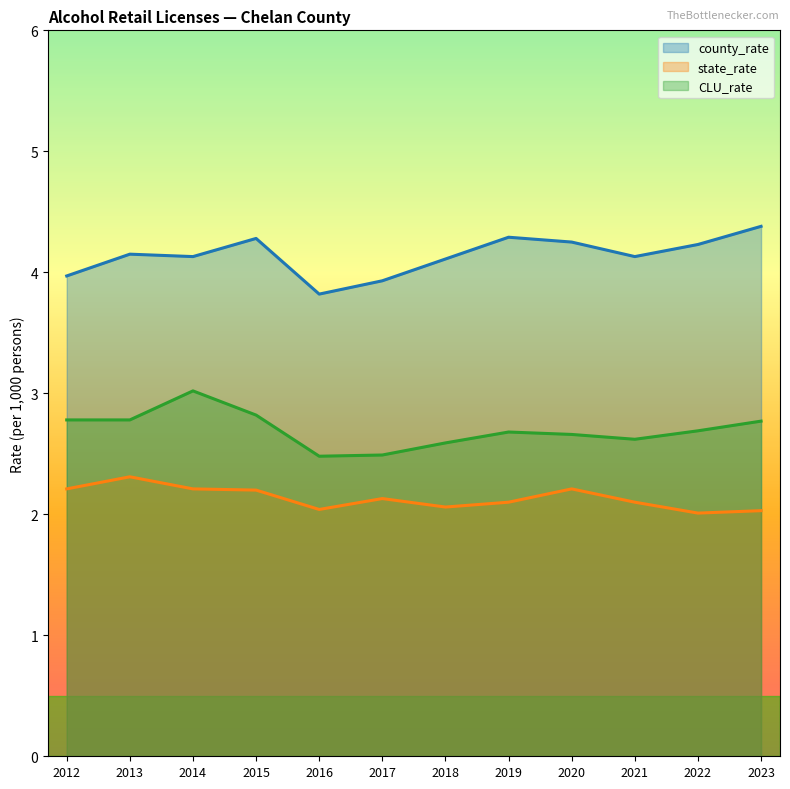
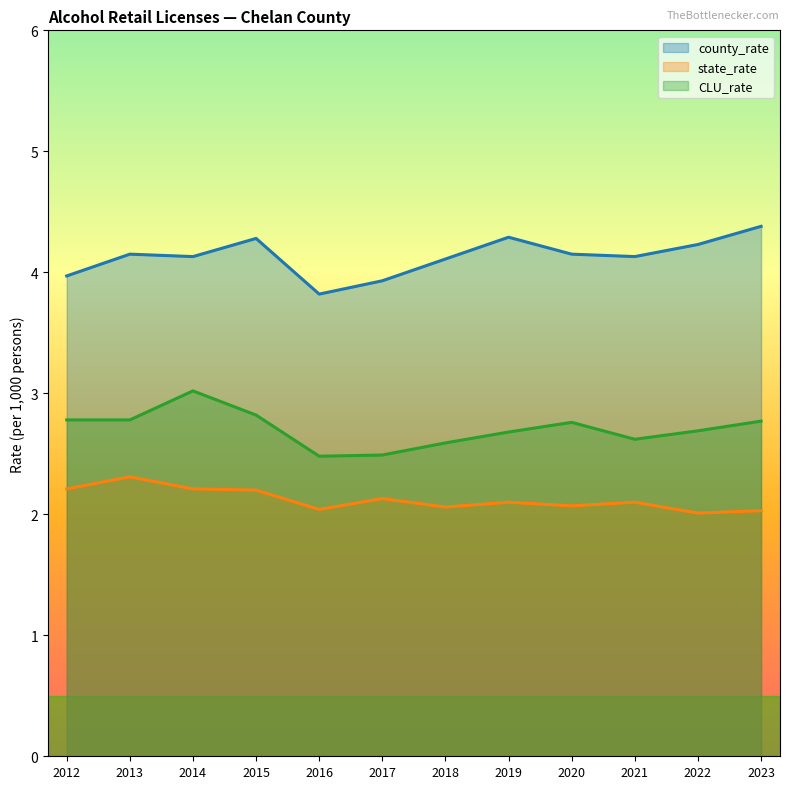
  {
    "county_rate": {
      "2012": 3.97,
      "2013": 4.15,
      "2014": 4.13,
      "2015": 4.28,
      "2016": 3.82,
      "2017": 3.93,
      "2018": 4.11,
      "2019": 4.29,
-     "2020": 4.25,
+     "2020": 4.15,
      "2021": 4.13,
      "2022": 4.23,
      "2023": 4.38
    },
    "state_rate": {
      "2012": 2.21,
      "2013": 2.31,
      "2014": 2.21,
      "2015": 2.20,
      "2016": 2.04,
      "2017": 2.13,
      "2018": 2.06,
      "2019": 2.10,
-     "2020": 2.21,
+     "2020": 2.07,
      "2021": 2.10,
      "2022": 2.01,
      "2023": 2.03
    },
    "CLU_rate": {
      "2012": 2.78,
      "2013": 2.78,
      "2014": 3.02,
      "2015": 2.82,
      "2016": 2.48,
      "2017": 2.49,
      "2018": 2.59,
      "2019": 2.68,
-     "2020": 2.66,
+     "2020": 2.76,
      "2021": 2.62,
      "2022": 2.69,
      "2023": 2.77
    }
  }
